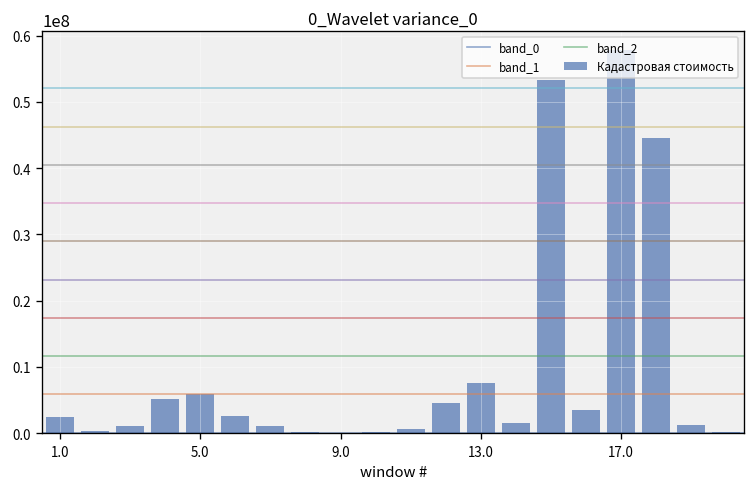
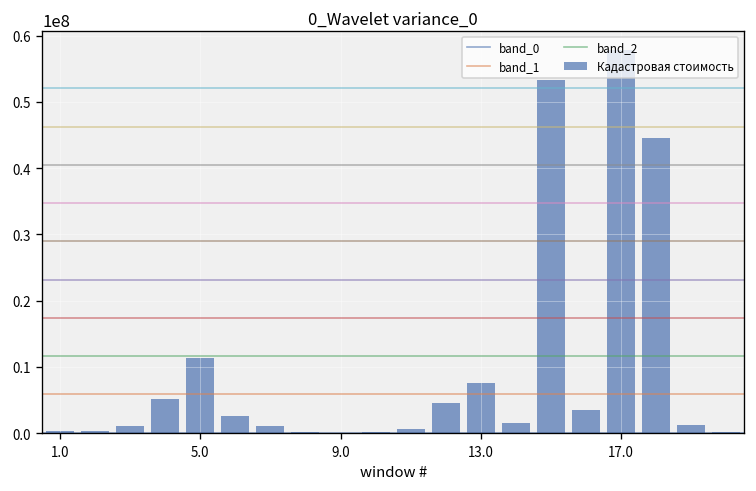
  {
-   "1.0": 2000000,
-   "5.0": 6000000,
+   "1.0": 0,
+   "5.0": 11000000,
    "13.0": 8000000
  }
